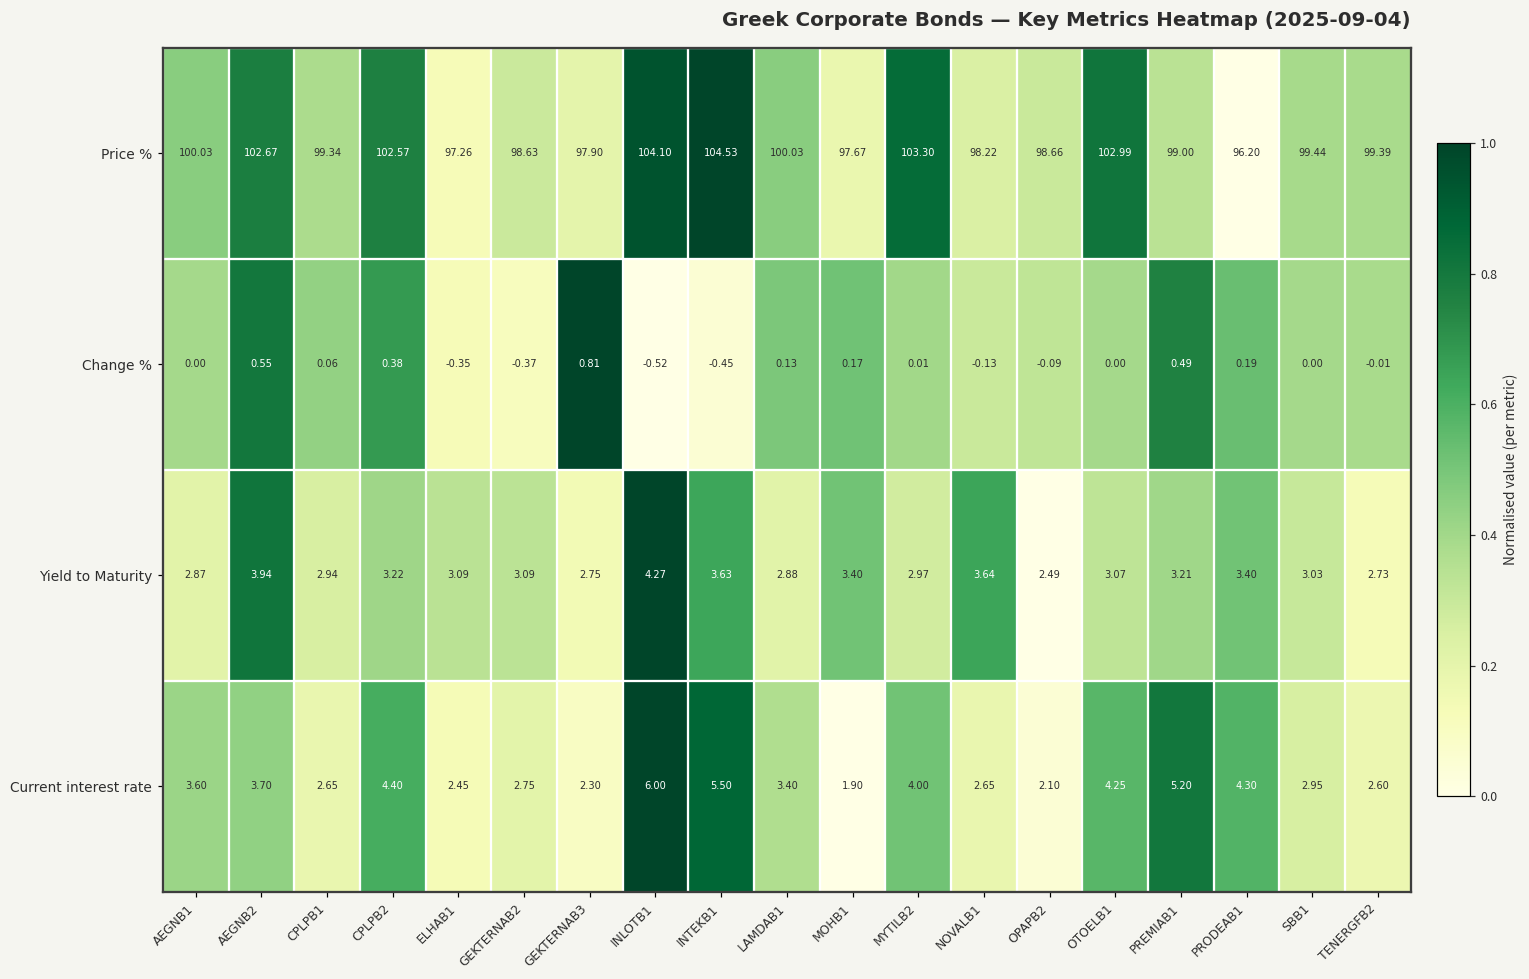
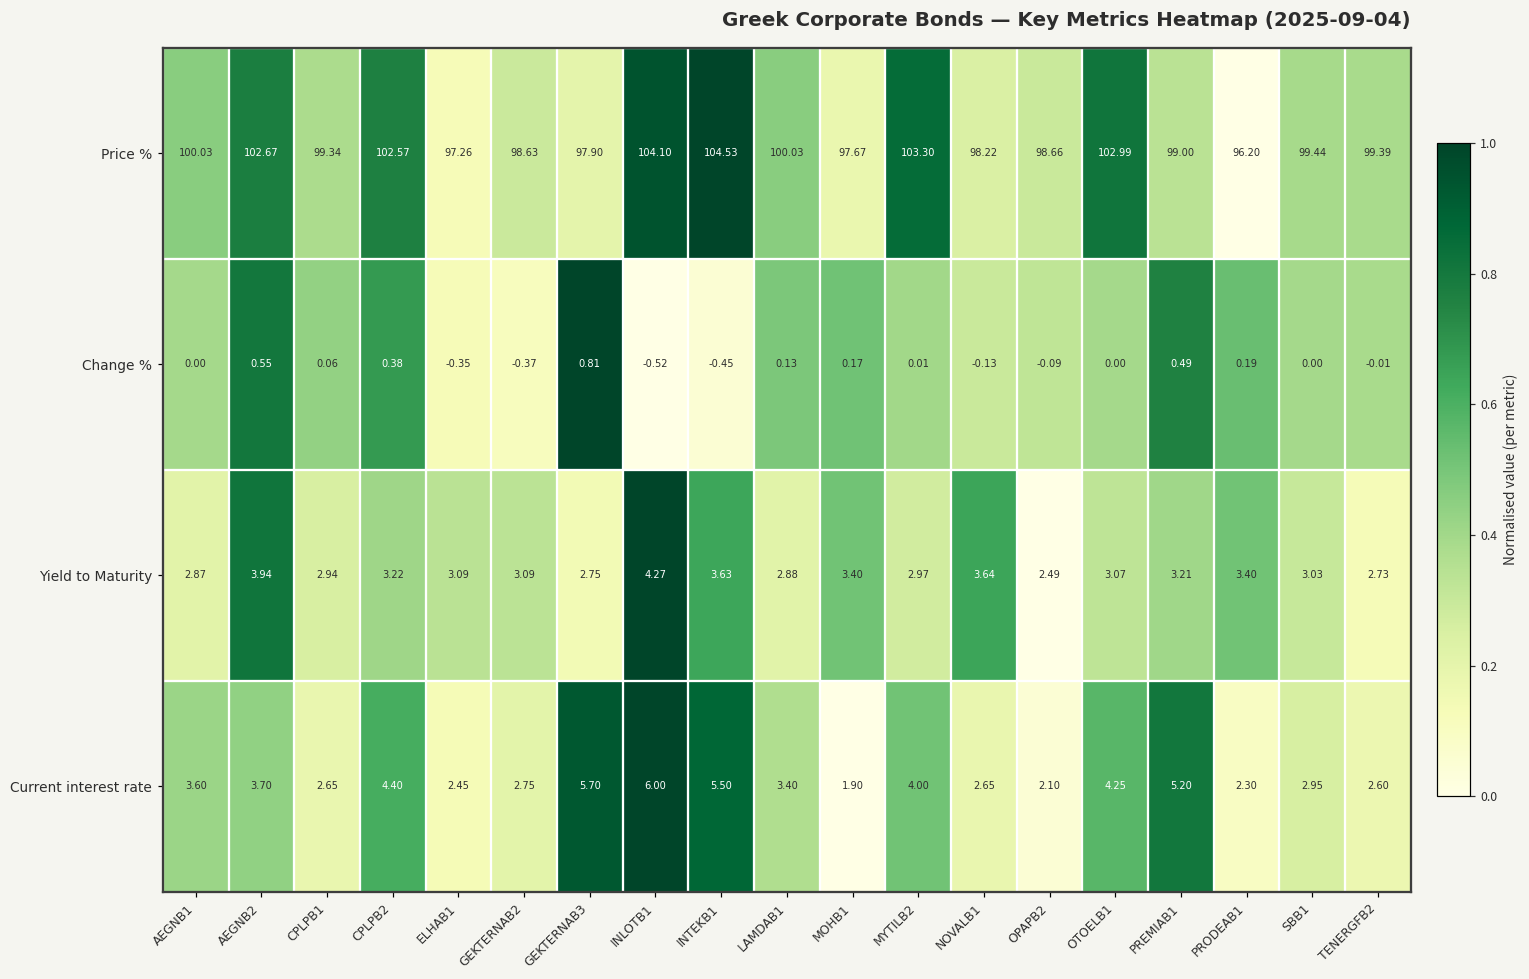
  {
    "Price %": {
      "AEGNB1": 100.03,
      "AEGNB2": 102.67,
      "CPLPB1": 99.34,
      "CPLPB2": 102.57,
      "ELHAB1": 97.26,
      "GEKTERNAB2": 98.63,
      "GEKTERNAB3": 97.90,
      "INLOTB1": 104.10,
      "INTEKB1": 104.53,
      "LAMDAB1": 100.03,
      "MOHB1": 97.67,
      "MYTILB2": 103.30,
      "NOVALB1": 98.22,
      "OPAPB2": 98.66,
      "OTOELB1": 102.99,
      "PREMIAB1": 99.00,
      "PRODEAB1": 96.20,
      "SBB1": 99.44,
      "TENERGFB2": 99.39
    },
    "Change %": {
      "AEGNB1": 0.00,
      "AEGNB2": 0.55,
      "CPLPB1": 0.06,
      "CPLPB2": 0.38,
      "ELHAB1": -0.35,
      "GEKTERNAB2": -0.37,
      "GEKTERNAB3": 0.81,
      "INLOTB1": -0.52,
      "INTEKB1": -0.45,
      "LAMDAB1": 0.13,
      "MOHB1": 0.17,
      "MYTILB2": 0.01,
      "NOVALB1": -0.13,
      "OPAPB2": -0.09,
      "OTOELB1": 0.00,
      "PREMIAB1": 0.49,
      "PRODEAB1": 0.19,
      "SBB1": 0.00,
      "TENERGFB2": -0.01
    },
    "Yield to Maturity": {
      "AEGNB1": 2.87,
      "AEGNB2": 3.94,
      "CPLPB1": 2.94,
      "CPLPB2": 3.22,
      "ELHAB1": 3.09,
      "GEKTERNAB2": 3.09,
      "GEKTERNAB3": 2.75,
      "INLOTB1": 4.27,
      "INTEKB1": 3.63,
      "LAMDAB1": 2.88,
      "MOHB1": 3.40,
      "MYTILB2": 2.97,
      "NOVALB1": 3.64,
      "OPAPB2": 2.49,
      "OTOELB1": 3.07,
      "PREMIAB1": 3.21,
      "PRODEAB1": 3.40,
      "SBB1": 3.03,
      "TENERGFB2": 2.73
    },
    "Current interest rate": {
      "AEGNB1": 3.60,
      "AEGNB2": 3.70,
      "CPLPB1": 2.65,
      "CPLPB2": 4.40,
      "ELHAB1": 2.45,
      "GEKTERNAB2": 2.75,
-     "GEKTERNAB3": 2.30,
+     "GEKTERNAB3": 5.70,
      "INLOTB1": 6.00,
      "INTEKB1": 5.50,
      "LAMDAB1": 3.40,
      "MOHB1": 1.90,
      "MYTILB2": 4.00,
      "NOVALB1": 2.65,
      "OPAPB2": 2.10,
      "OTOELB1": 4.25,
      "PREMIAB1": 5.20,
-     "PRODEAB1": 4.30,
+     "PRODEAB1": 2.30,
      "SBB1": 2.95,
      "TENERGFB2": 2.60
    }
  }
